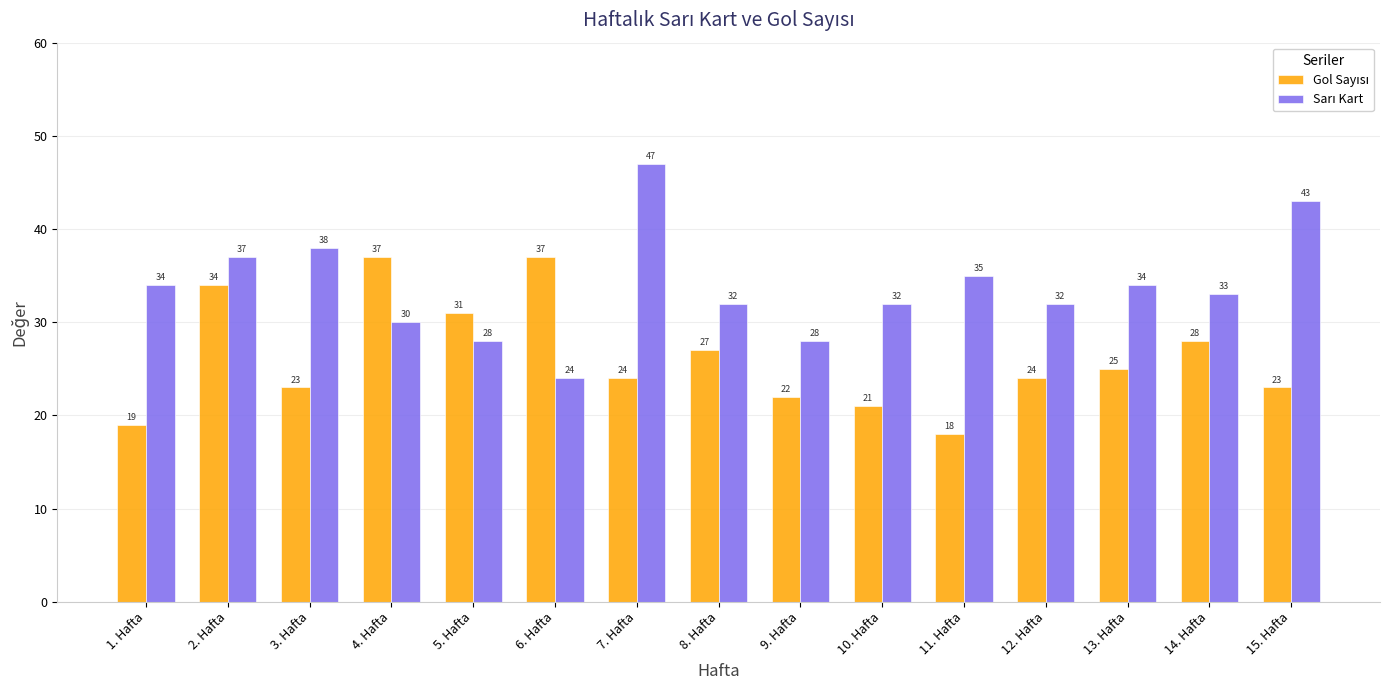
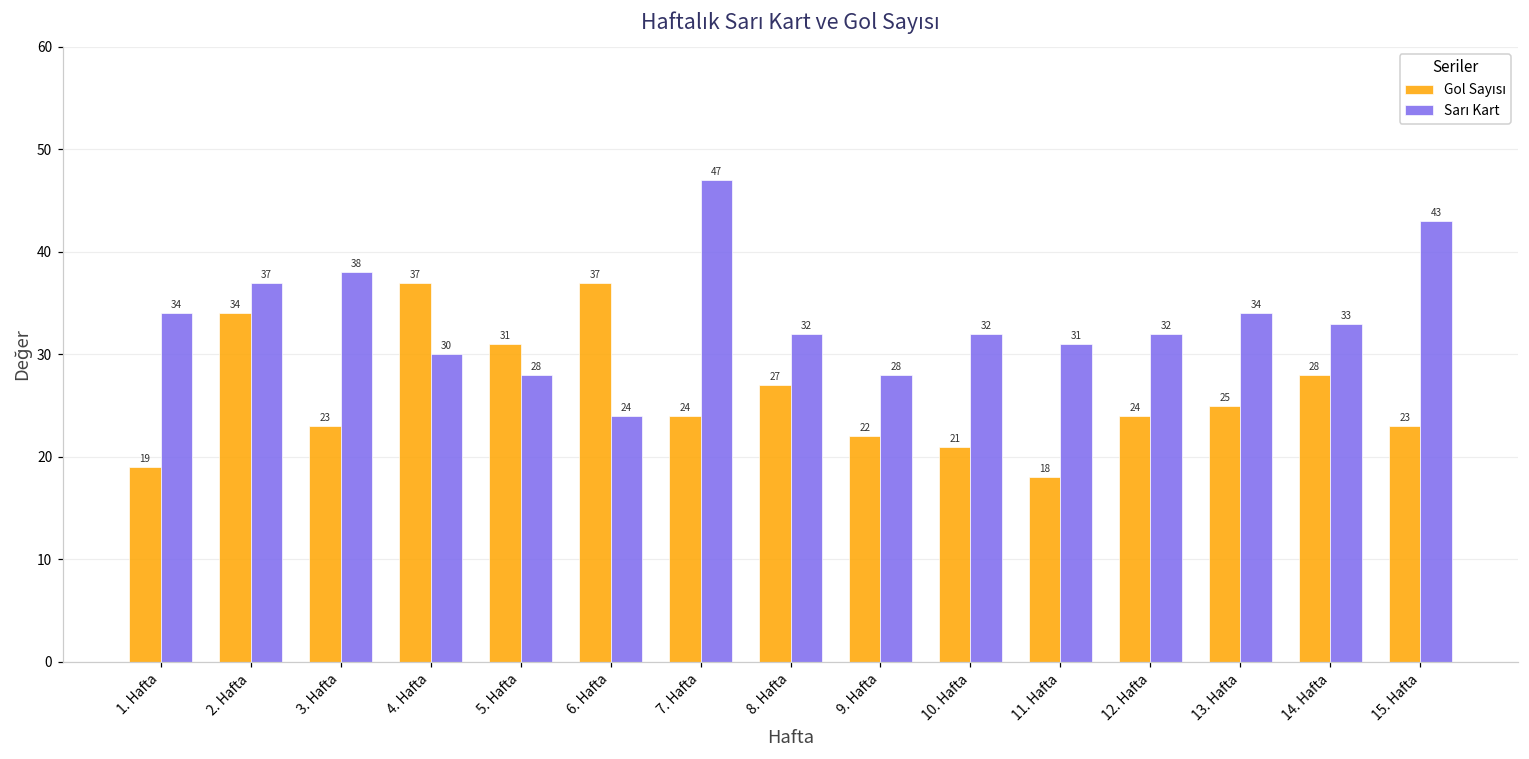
  {
    "Gol Sayısı": {
      "1. Hafta": 19,
      "2. Hafta": 34,
      "3. Hafta": 23,
      "4. Hafta": 37,
      "5. Hafta": 31,
      "6. Hafta": 37,
      "7. Hafta": 24,
      "8. Hafta": 27,
      "9. Hafta": 22,
      "10. Hafta": 21,
      "11. Hafta": 18,
      "12. Hafta": 24,
      "13. Hafta": 25,
      "14. Hafta": 28,
      "15. Hafta": 23
    },
    "Sarı Kart": {
      "1. Hafta": 34,
      "2. Hafta": 37,
      "3. Hafta": 38,
      "4. Hafta": 30,
      "5. Hafta": 28,
      "6. Hafta": 24,
      "7. Hafta": 47,
      "8. Hafta": 32,
      "9. Hafta": 28,
      "10. Hafta": 32,
-     "11. Hafta": 35,
+     "11. Hafta": 31,
      "12. Hafta": 32,
      "13. Hafta": 34,
      "14. Hafta": 33,
      "15. Hafta": 43
    }
  }
